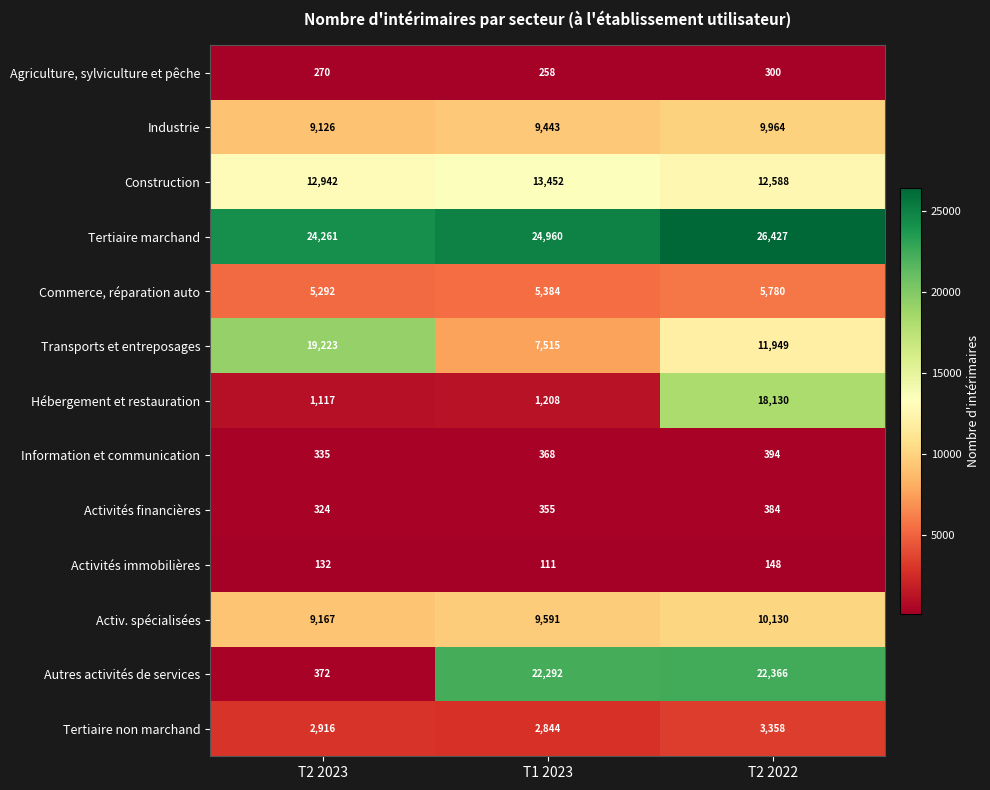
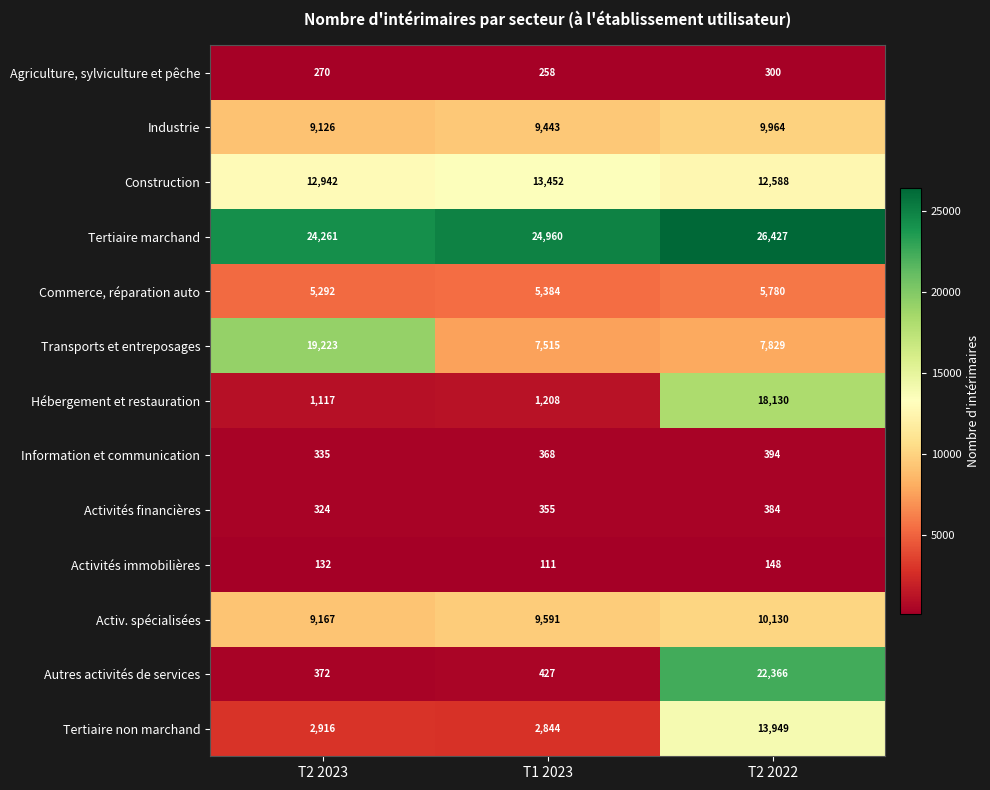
  {
    "Agriculture, sylviculture et pêche": {
      "T2 2023": "270",
      "T1 2023": "258",
      "T2 2022": "300"
    },
    "Industrie": {
      "T2 2023": "9,126",
      "T1 2023": "9,443",
      "T2 2022": "9,964"
    },
    "Construction": {
      "T2 2023": "12,942",
      "T1 2023": "13,452",
      "T2 2022": "12,588"
    },
    "Tertiaire marchand": {
      "T2 2023": "24,261",
      "T1 2023": "24,960",
      "T2 2022": "26,427"
    },
    "Commerce, réparation auto": {
      "T2 2023": "5,292",
      "T1 2023": "5,384",
      "T2 2022": "5,780"
    },
    "Transports et entreposages": {
      "T2 2023": "19,223",
      "T1 2023": "7,515",
-     "T2 2022": "11,949"
+     "T2 2022": "7,829"
    },
    "Hébergement et restauration": {
      "T2 2023": "1,117",
      "T1 2023": "1,208",
      "T2 2022": "18,130"
    },
    "Information et communication": {
      "T2 2023": "335",
      "T1 2023": "368",
      "T2 2022": "394"
    },
    "Activités financières": {
      "T2 2023": "324",
      "T1 2023": "355",
      "T2 2022": "384"
    },
    "Activités immobilières": {
      "T2 2023": "132",
      "T1 2023": "111",
      "T2 2022": "148"
    },
    "Activ. spécialisées": {
      "T2 2023": "9,167",
      "T1 2023": "9,591",
      "T2 2022": "10,130"
    },
    "Autres activités de services": {
      "T2 2023": "372",
-     "T1 2023": "22,292",
+     "T1 2023": "427",
      "T2 2022": "22,366"
    },
    "Tertiaire non marchand": {
      "T2 2023": "2,916",
      "T1 2023": "2,844",
-     "T2 2022": "3,358"
+     "T2 2022": "13,949"
    }
  }
